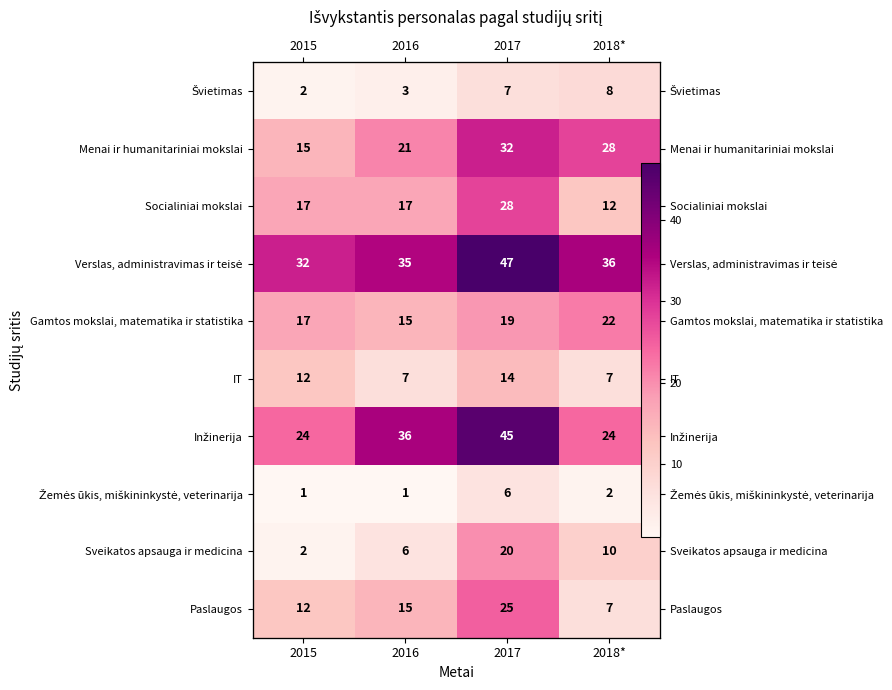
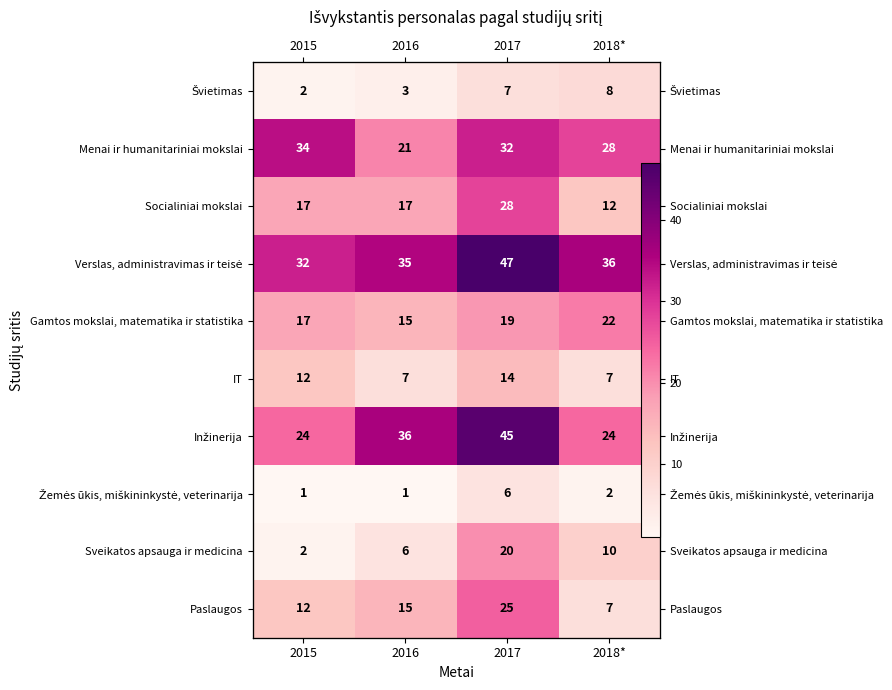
  {
    "Švietimas": {
      "2015": 2,
      "2016": 3,
      "2017": 7,
      "2018*": 8
    },
    "Menai ir humanitariniai mokslai": {
-     "2015": 15,
+     "2015": 34,
      "2016": 21,
      "2017": 32,
      "2018*": 28
    },
    "Socialiniai mokslai": {
      "2015": 17,
      "2016": 17,
      "2017": 28,
      "2018*": 12
    },
    "Verslas, administravimas ir teisė": {
      "2015": 32,
      "2016": 35,
      "2017": 47,
      "2018*": 36
    },
    "Gamtos mokslai, matematika ir statistika": {
      "2015": 17,
      "2016": 15,
      "2017": 19,
      "2018*": 22
    },
    "IT": {
      "2015": 12,
      "2016": 7,
      "2017": 14,
      "2018*": 7
    },
    "Inžinerija": {
      "2015": 24,
      "2016": 36,
      "2017": 45,
      "2018*": 24
    },
    "Žemės ūkis, miškininkystė, veterinarija": {
      "2015": 1,
      "2016": 1,
      "2017": 6,
      "2018*": 2
    },
    "Sveikatos apsauga ir medicina": {
      "2015": 2,
      "2016": 6,
      "2017": 20,
      "2018*": 10
    },
    "Paslaugos": {
      "2015": 12,
      "2016": 15,
      "2017": 25,
      "2018*": 7
    }
  }
